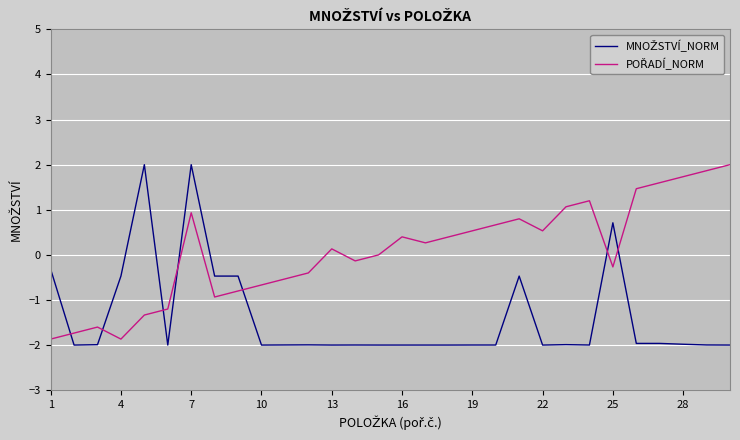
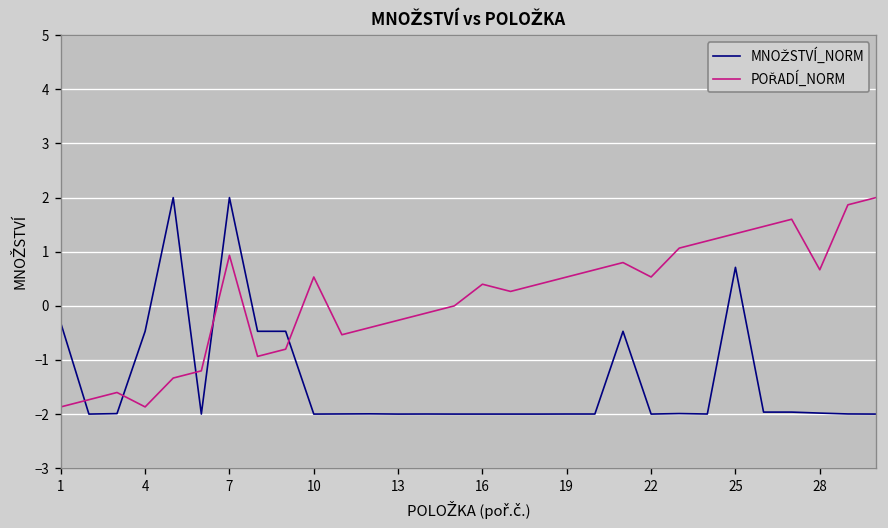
  {
    "MNOŽSTVÍ_NORM": {
      "1": -0.3,
      "4": -0.5,
      "7": 2.0,
      "10": -2.0,
      "13": -2.0,
      "16": -2.0,
      "19": -2.0,
      "22": -2.0,
      "25": 0.7,
      "28": -2.0
    },
    "POŘADÍ_NORM": {
      "1": -1.9,
      "4": -1.9,
      "7": 0.9,
-     "10": -0.7,
-     "13": 0.1,
+     "10": 0.5,
+     "13": -0.3,
      "16": 0.4,
      "19": 0.5,
      "22": 0.5,
-     "25": -0.3,
-     "28": 1.7
+     "25": 1.3,
+     "28": 0.7
    }
  }
